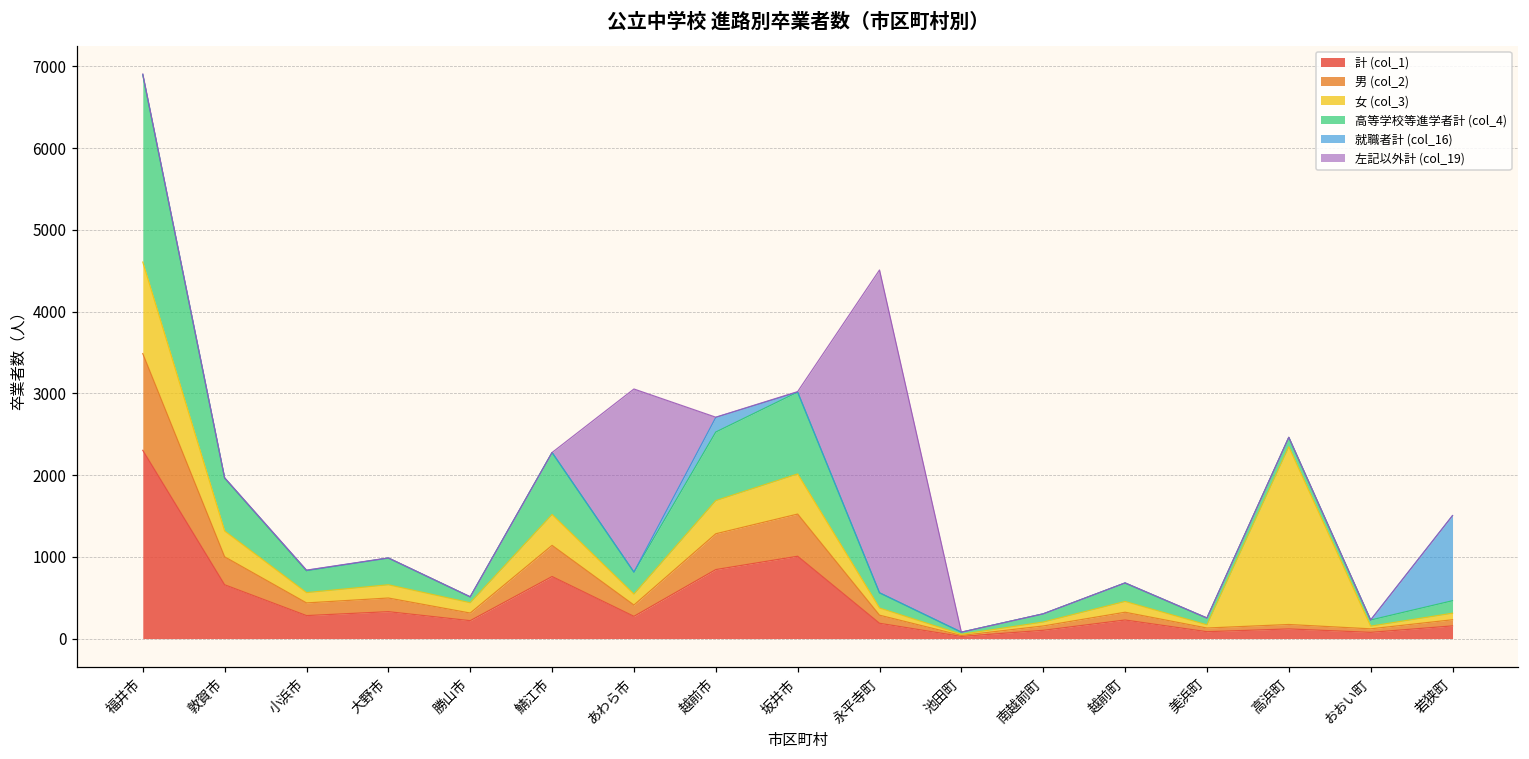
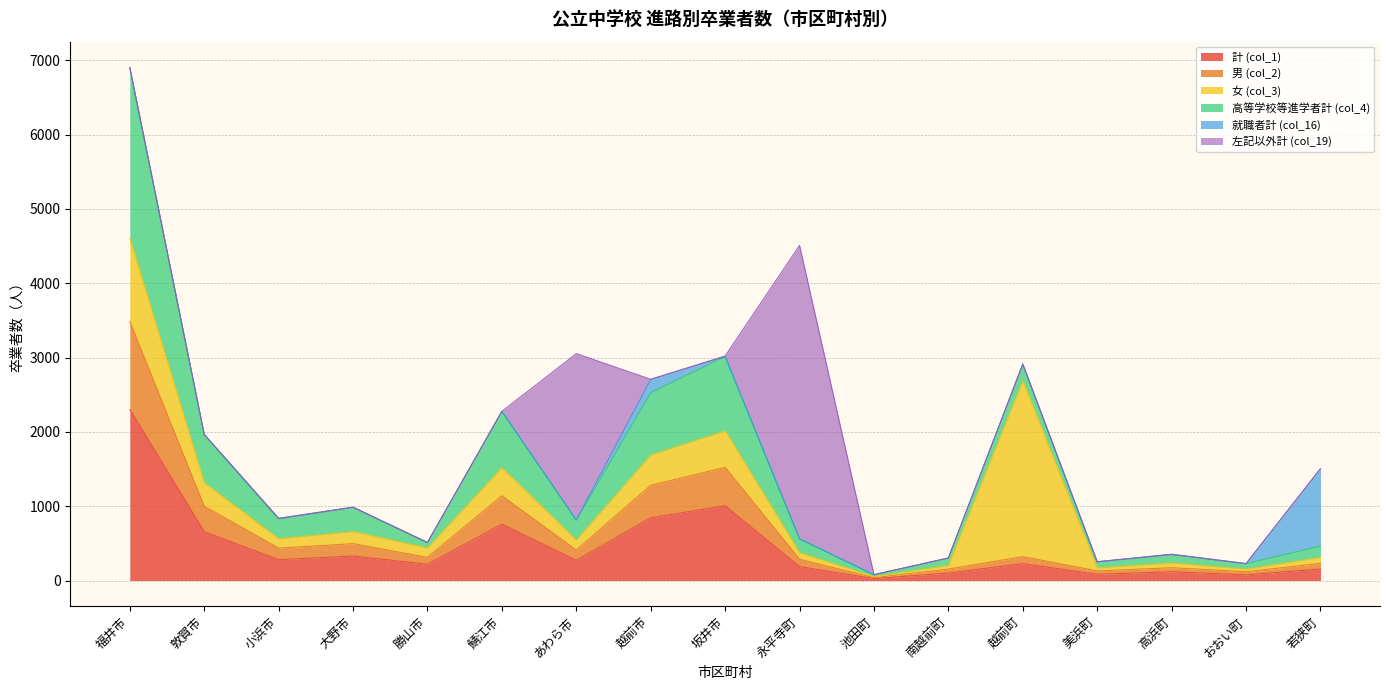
  {
    "女 (col_3)": {
      "福井市": 1100,
      "敦賀市": 300,
      "小浜市": 100,
      "大野市": 200,
      "勝山市": 100,
      "鯖江市": 400,
      "あわら市": 100,
      "越前市": 400,
      "坂井市": 500,
      "永平寺町": 100,
      "南越前町": 0,
-     "越前町": 100,
+     "越前町": 2400,
      "美浜町": 0,
-     "高浜町": 2200,
+     "高浜町": 100,
      "若狭町": 100
    },
    "高等学校等進学者計 (col_4)": {
      "越前市": 800,
      "若狭町": 200
    },
    "左記以外計 (col_19)": {
      "あわら市": 2200,
      "永平寺町": 3900
    }
  }
